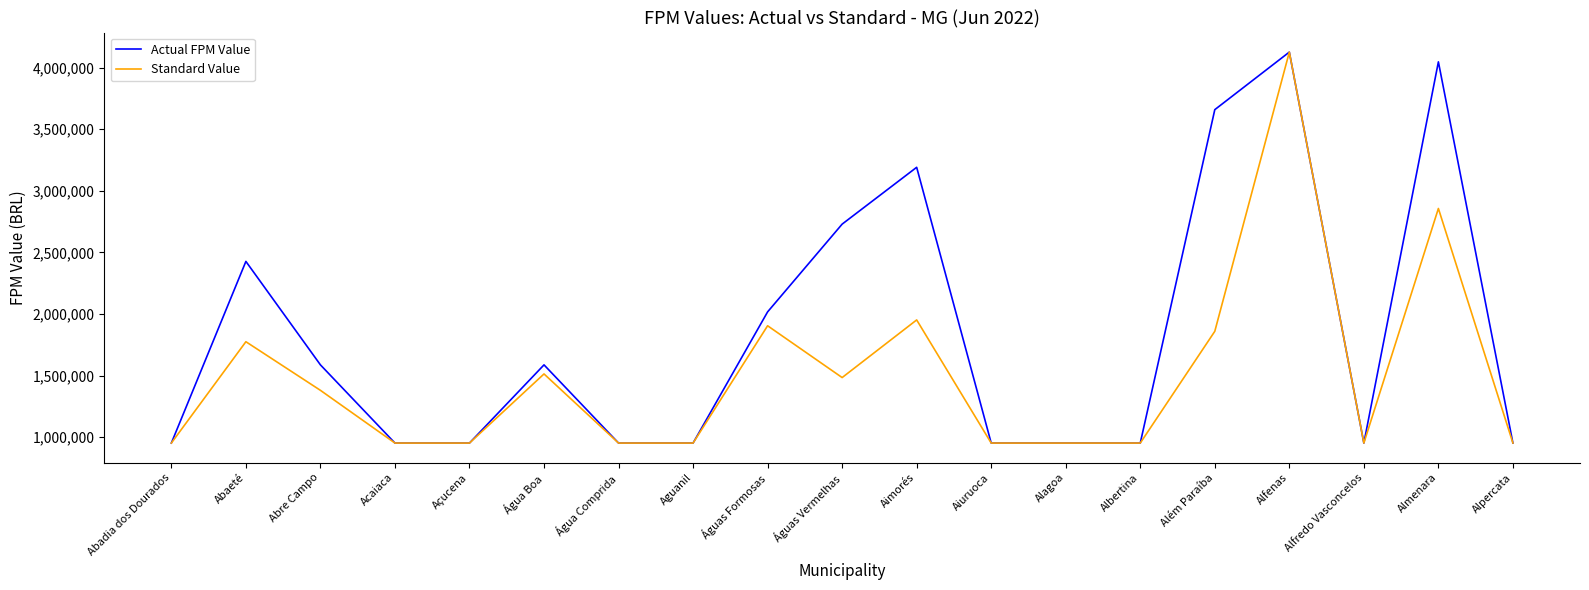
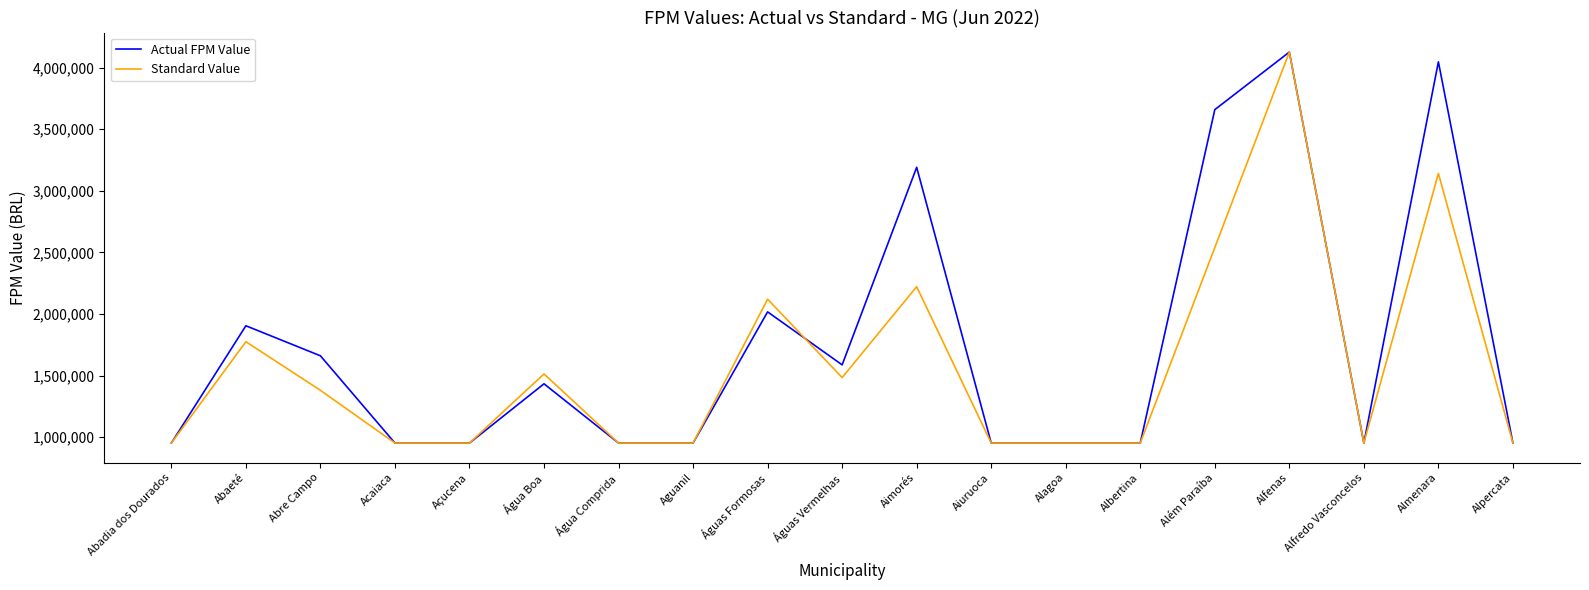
  {
    "Actual FPM Value": {
-     "Abaeté": "2,430,000",
-     "Abre Campo": "1,590,000",
-     "Água Boa": "1,590,000",
+     "Abaeté": "1,900,000",
+     "Abre Campo": "1,660,000",
+     "Água Boa": "1,430,000",
      "Águas Formosas": "2,020,000",
-     "Águas Vermelhas": "2,730,000",
+     "Águas Vermelhas": "1,590,000",
      "Aimorés": "3,190,000",
      "Além Paraíba": "3,660,000",
      "Almenara": "4,050,000"
    },
    "Standard Value": {
      "Abaeté": "1,770,000",
      "Abre Campo": "1,380,000",
      "Água Boa": "1,510,000",
-     "Águas Formosas": "1,900,000",
+     "Águas Formosas": "2,120,000",
      "Águas Vermelhas": "1,480,000",
-     "Aimorés": "1,950,000",
-     "Além Paraíba": "1,860,000",
-     "Almenara": "2,860,000"
+     "Aimorés": "2,220,000",
+     "Além Paraíba": "2,540,000",
+     "Almenara": "3,140,000"
    }
  }
